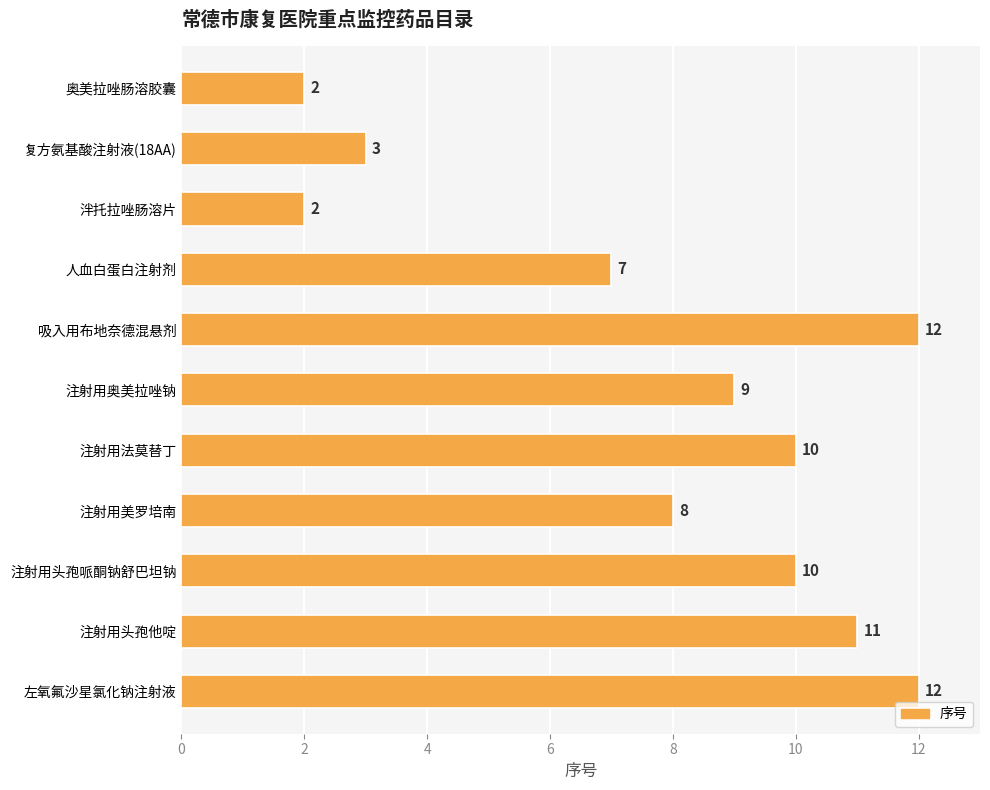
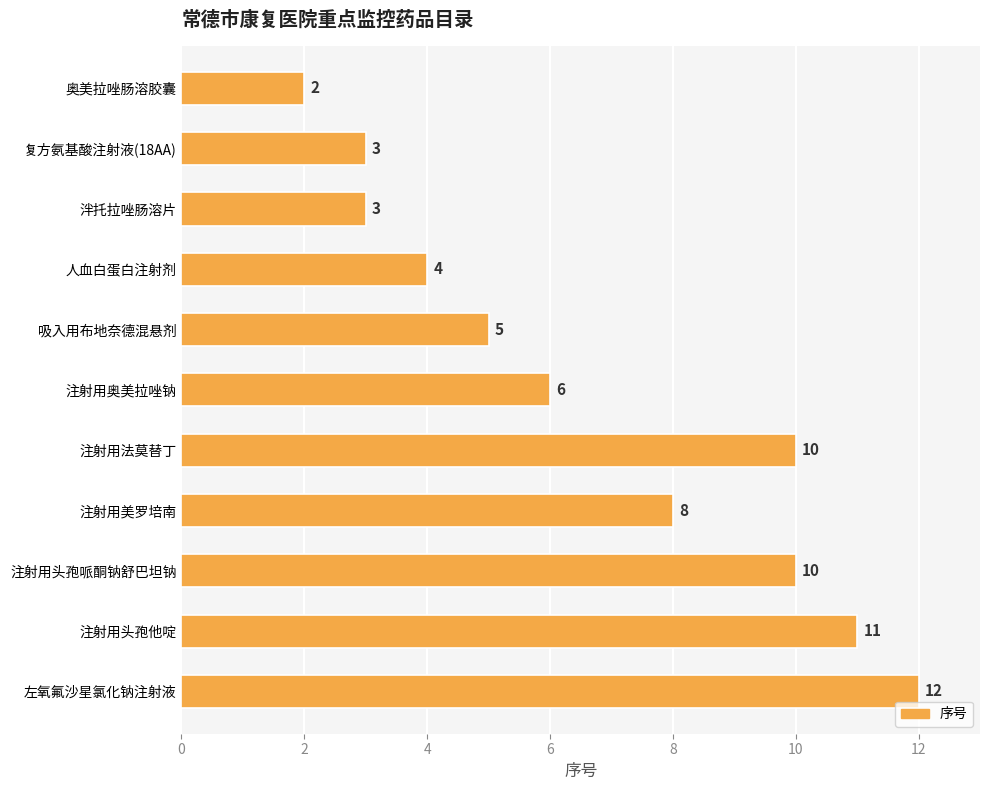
  {
    "奥美拉唑肠溶胶囊": 2,
    "复方氨基酸注射液(18AA)": 3,
-   "泮托拉唑肠溶片": 2,
-   "人血白蛋白注射剂": 7,
-   "吸入用布地奈德混悬剂": 12,
-   "注射用奥美拉唑钠": 9,
+   "泮托拉唑肠溶片": 3,
+   "人血白蛋白注射剂": 4,
+   "吸入用布地奈德混悬剂": 5,
+   "注射用奥美拉唑钠": 6,
    "注射用法莫替丁": 10,
    "注射用美罗培南": 8,
    "注射用头孢哌酮钠舒巴坦钠": 10,
    "注射用头孢他啶": 11,
    "左氧氟沙星氯化钠注射液": 12
  }
